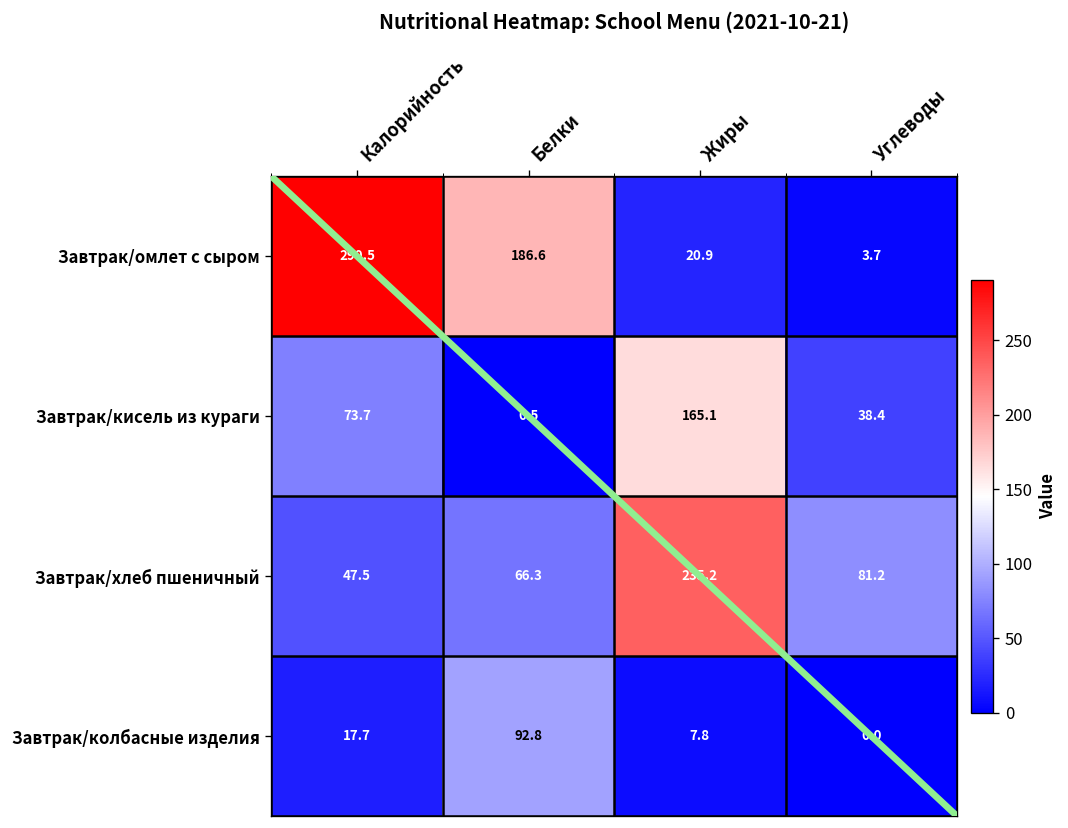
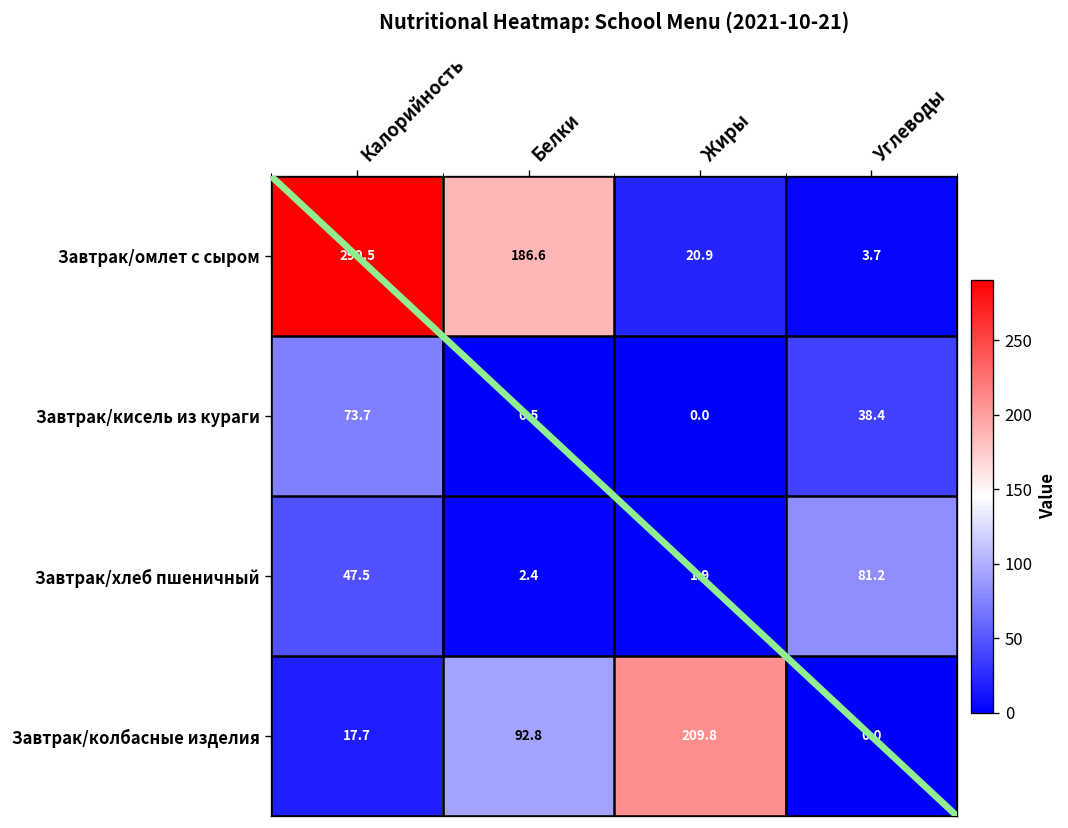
  {
    "Завтрак/омлет с сыром": {
      "Калорийность": 290.5,
      "Белки": 186.6,
      "Жиры": 20.9,
      "Углеводы": 3.7
    },
    "Завтрак/кисель из кураги": {
      "Калорийность": 73.7,
      "Белки": 0.5,
-     "Жиры": 165.1,
+     "Жиры": 0.0,
      "Углеводы": 38.4
    },
    "Завтрак/хлеб пшеничный": {
      "Калорийность": 47.5,
-     "Белки": 66.3,
-     "Жиры": 235.2,
+     "Белки": 2.4,
+     "Жиры": 1.9,
      "Углеводы": 81.2
    },
    "Завтрак/колбасные изделия": {
      "Калорийность": 17.7,
      "Белки": 92.8,
-     "Жиры": 7.8,
+     "Жиры": 209.8,
      "Углеводы": 0.0
    }
  }
